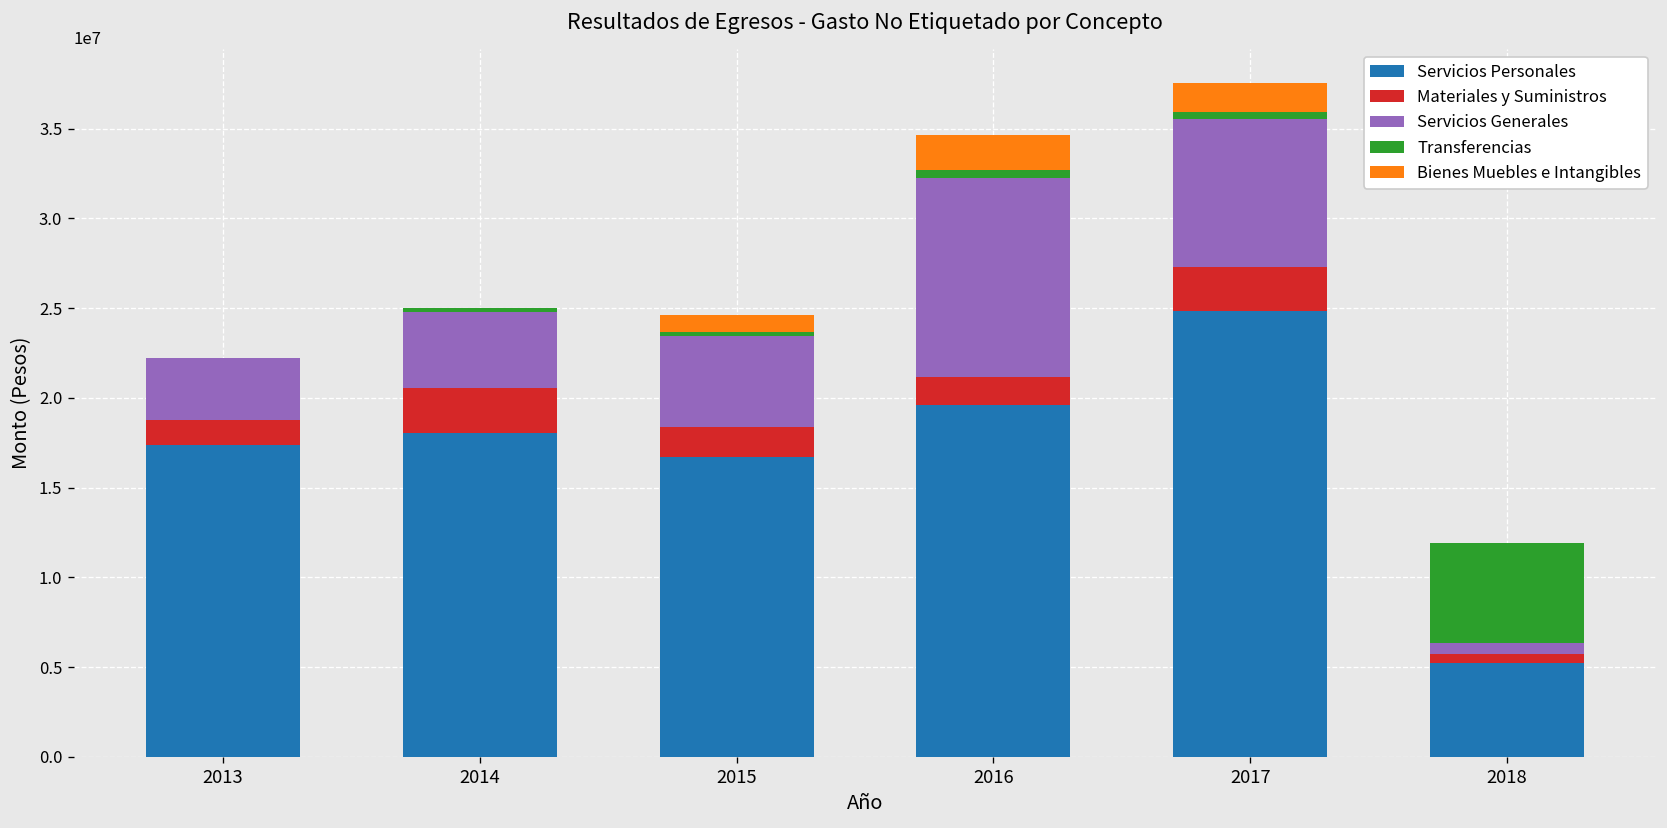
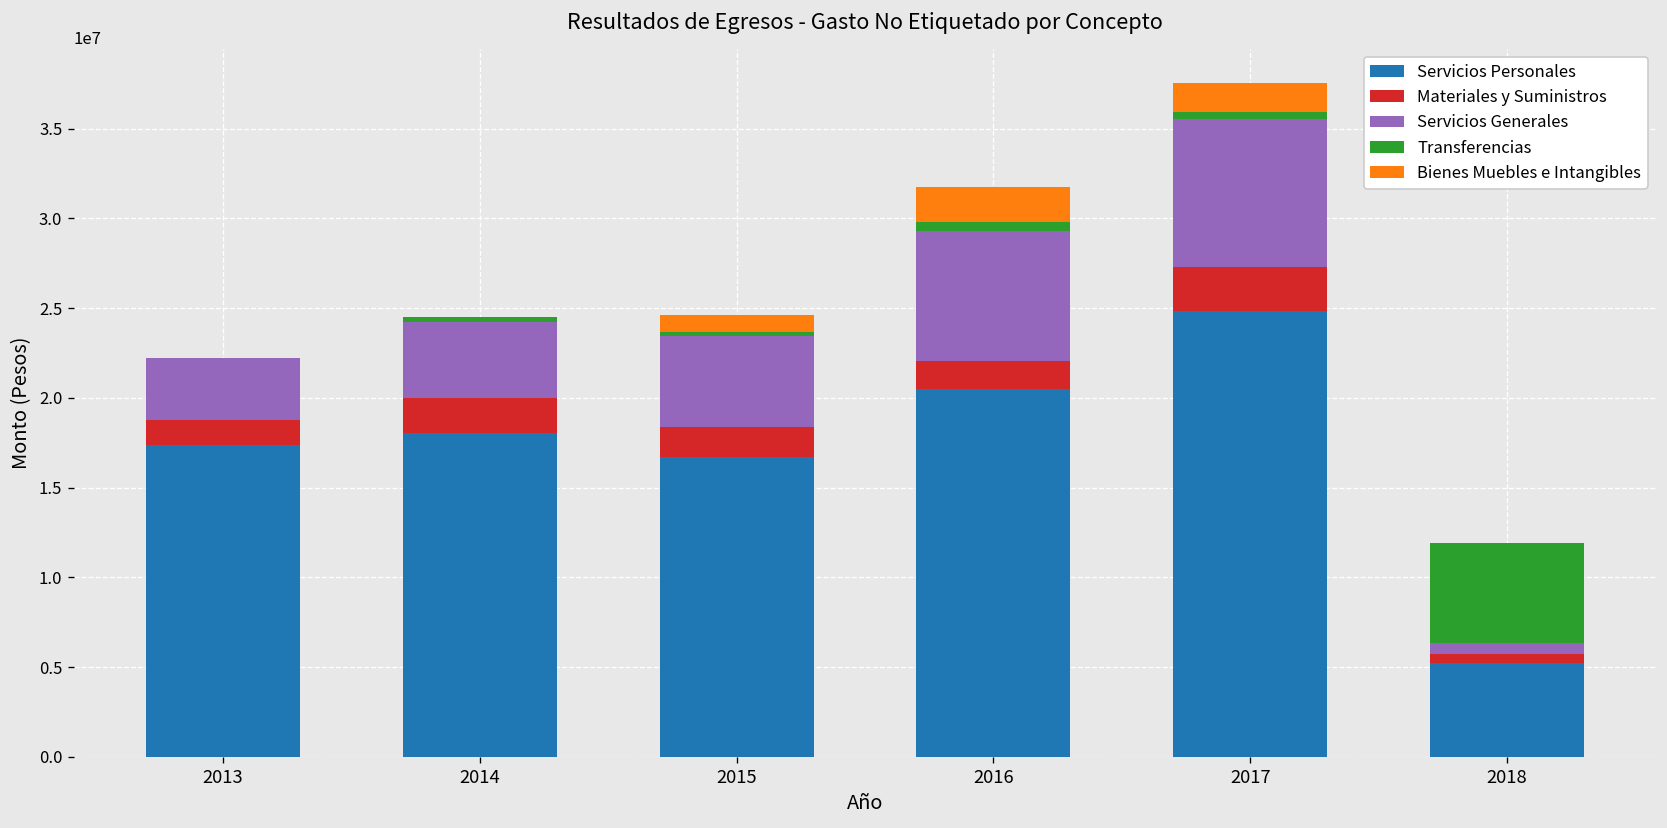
  {
    "Servicios Personales": {
      "2013": 17400000,
      "2014": 18100000,
      "2015": 16700000,
-     "2016": 19600000,
+     "2016": 20500000,
      "2017": 24800000,
      "2018": 5200000
    },
    "Materiales y Suministros": {
      "2013": 1400000,
-     "2014": 2500000,
+     "2014": 2000000,
      "2015": 1700000,
      "2016": 1600000,
      "2017": 2500000,
      "2018": 500000
    },
    "Servicios Generales": {
      "2013": 3400000,
      "2014": 4200000,
      "2015": 5100000,
-     "2016": 11100000,
+     "2016": 7300000,
      "2017": 8200000,
      "2018": 600000
    },
    "Transferencias": {
      "2014": 200000,
      "2015": 200000,
      "2016": 500000,
      "2017": 400000,
      "2018": 5600000
    },
    "Bienes Muebles e Intangibles": {
      "2013": 0,
      "2014": 0,
      "2015": 900000,
      "2016": 1900000,
      "2017": 1600000,
      "2018": 0
    }
  }
